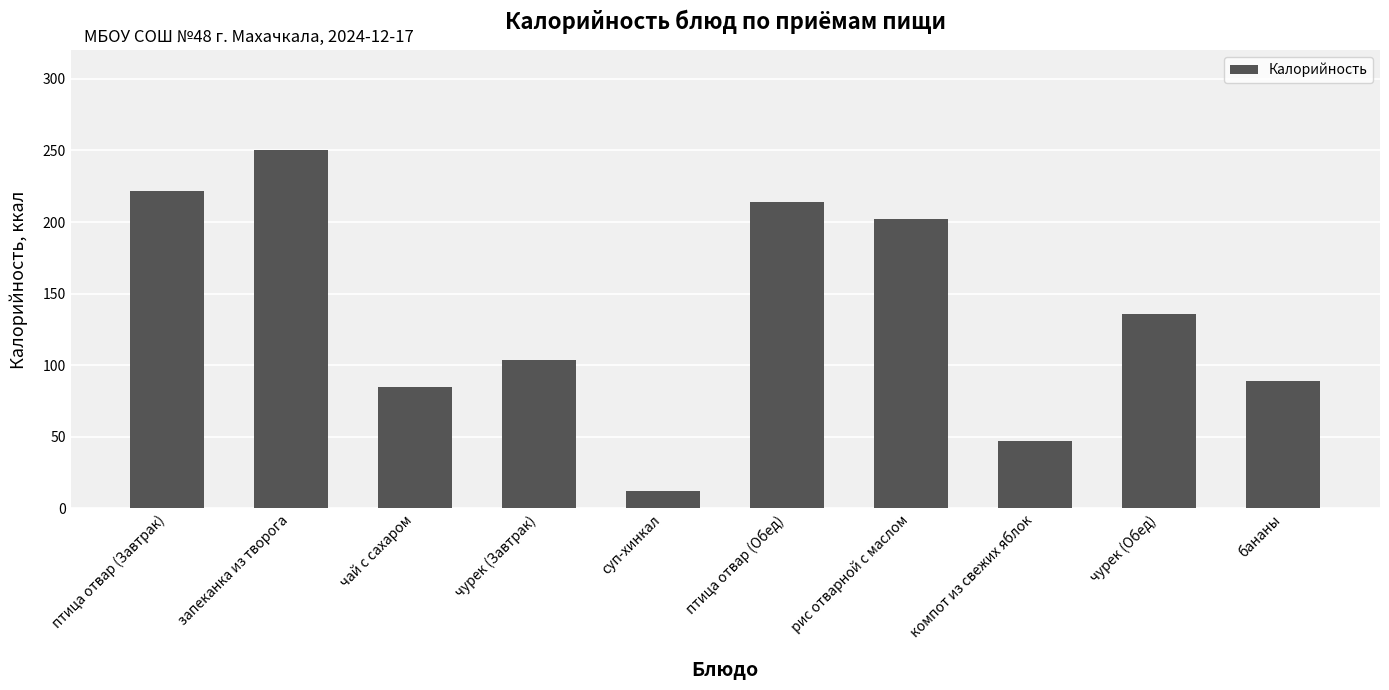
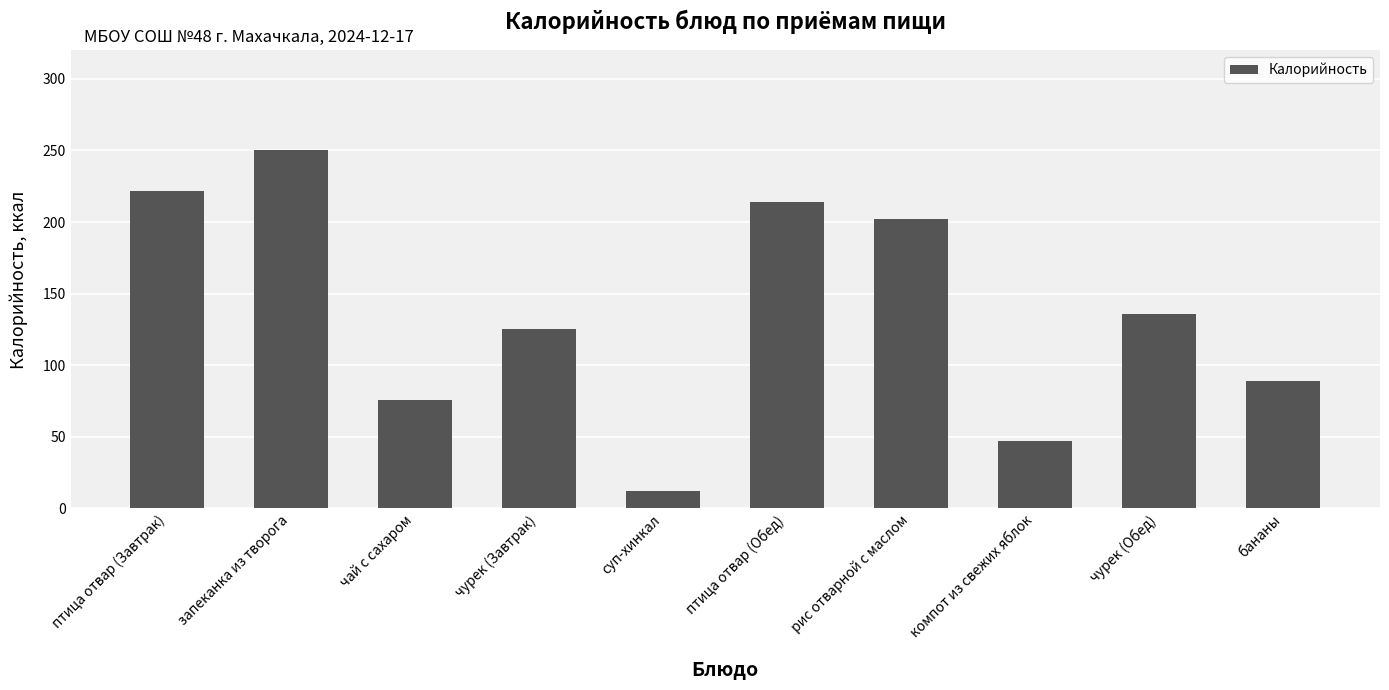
  {
    "птица отвар (Завтрак)": 222,
    "запеканка из творога": 250,
-   "чай с сахаром": 85,
-   "чурек (Завтрак)": 104,
+   "чай с сахаром": 76,
+   "чурек (Завтрак)": 125,
    "суп-хинкал": 12,
    "птица отвар (Обед)": 214,
    "рис отварной с маслом": 202,
    "компот из свежих яблок": 47,
    "чурек (Обед)": 136,
    "бананы": 89
  }
